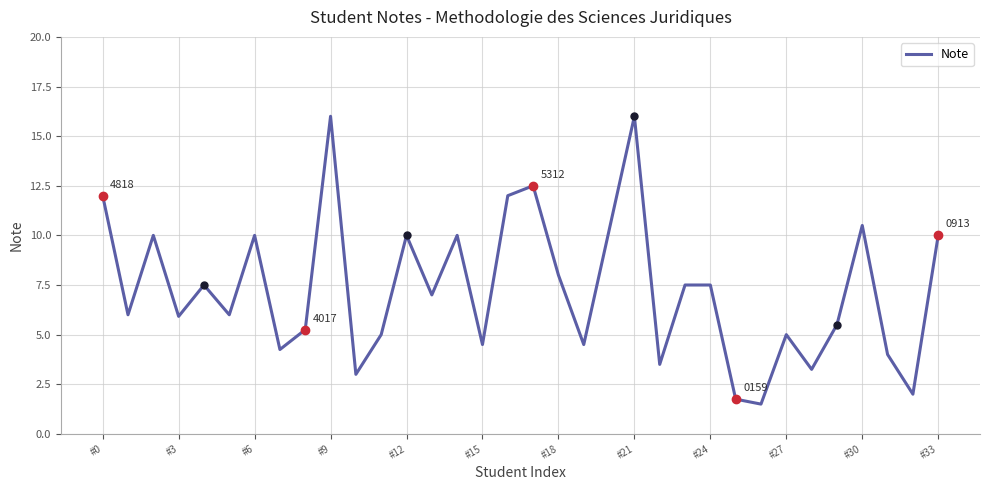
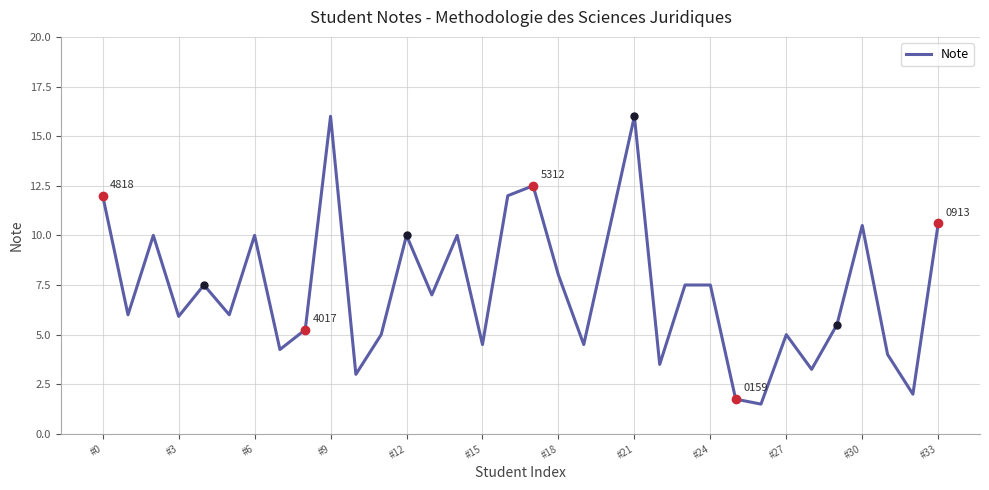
  {
    "Note": {
      "#3": 5.9,
      "#6": 10.0,
      "#9": 16.0,
      "#15": 4.5,
      "#18": 8.0,
      "#24": 7.5,
      "#27": 5.0,
      "#30": 10.5,
-     "#33": 10.0
+     "#33": 10.6
    }
  }
